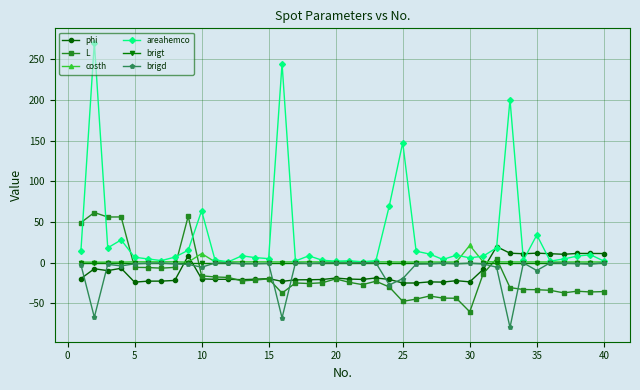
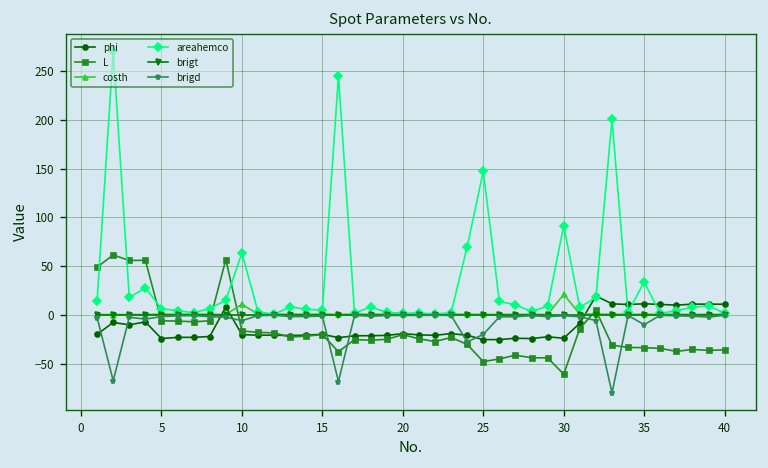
  {
    "costh": {
      "10": 10,
      "30": 20
    },
    "areahemco": {
      "5": 10,
      "10": 60,
      "15": 0,
      "25": 150,
-     "30": 10,
+     "30": 90,
      "35": 30
    }
  }
